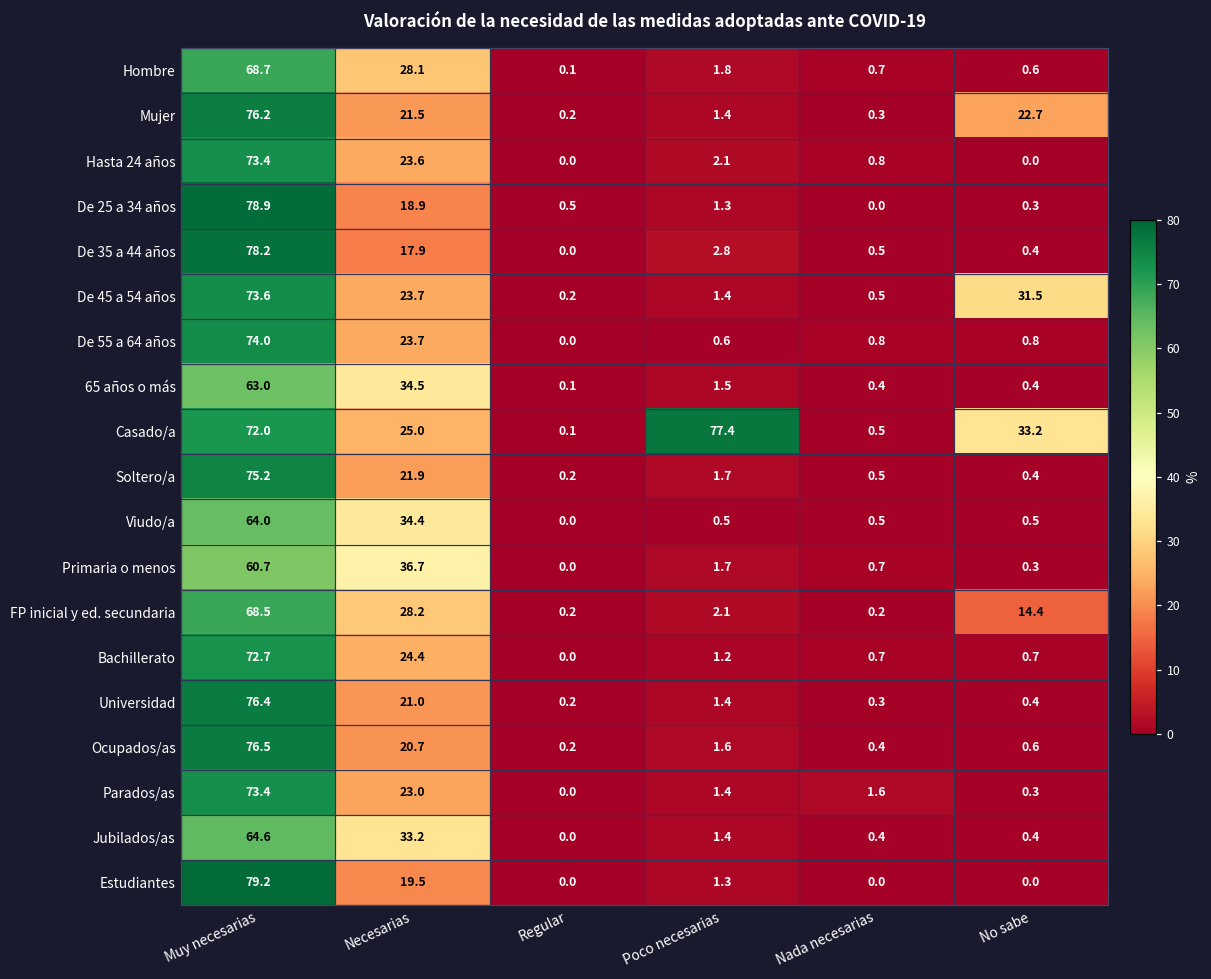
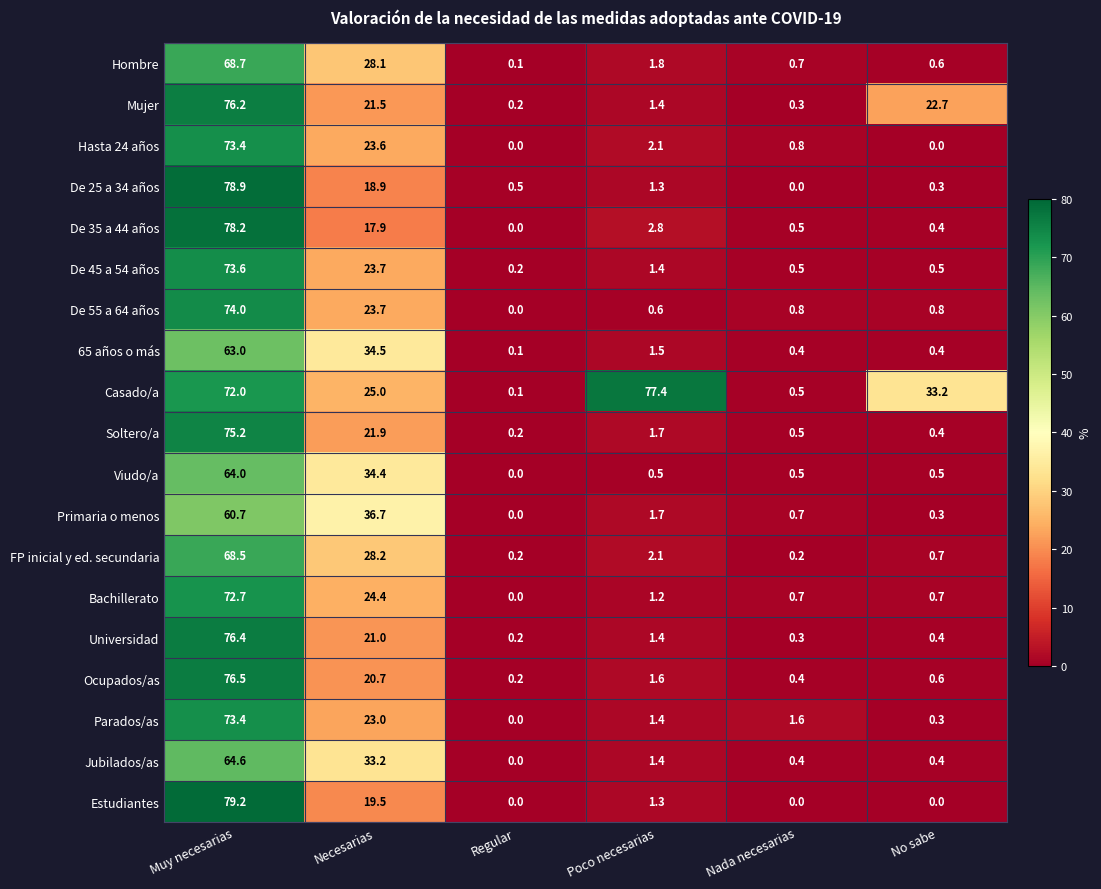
  {
    "Hombre": {
      "Muy necesarias": 68.7,
      "Necesarias": 28.1,
      "Regular": 0.1,
      "Poco necesarias": 1.8,
      "Nada necesarias": 0.7,
      "No sabe": 0.6
    },
    "Mujer": {
      "Muy necesarias": 76.2,
      "Necesarias": 21.5,
      "Regular": 0.2,
      "Poco necesarias": 1.4,
      "Nada necesarias": 0.3,
      "No sabe": 22.7
    },
    "Hasta 24 años": {
      "Muy necesarias": 73.4,
      "Necesarias": 23.6,
      "Regular": 0.0,
      "Poco necesarias": 2.1,
      "Nada necesarias": 0.8,
      "No sabe": 0.0
    },
    "De 25 a 34 años": {
      "Muy necesarias": 78.9,
      "Necesarias": 18.9,
      "Regular": 0.5,
      "Poco necesarias": 1.3,
      "Nada necesarias": 0.0,
      "No sabe": 0.3
    },
    "De 35 a 44 años": {
      "Muy necesarias": 78.2,
      "Necesarias": 17.9,
      "Regular": 0.0,
      "Poco necesarias": 2.8,
      "Nada necesarias": 0.5,
      "No sabe": 0.4
    },
    "De 45 a 54 años": {
      "Muy necesarias": 73.6,
      "Necesarias": 23.7,
      "Regular": 0.2,
      "Poco necesarias": 1.4,
      "Nada necesarias": 0.5,
-     "No sabe": 31.5
+     "No sabe": 0.5
    },
    "De 55 a 64 años": {
      "Muy necesarias": 74.0,
      "Necesarias": 23.7,
      "Regular": 0.0,
      "Poco necesarias": 0.6,
      "Nada necesarias": 0.8,
      "No sabe": 0.8
    },
    "65 años o más": {
      "Muy necesarias": 63.0,
      "Necesarias": 34.5,
      "Regular": 0.1,
      "Poco necesarias": 1.5,
      "Nada necesarias": 0.4,
      "No sabe": 0.4
    },
    "Casado/a": {
      "Muy necesarias": 72.0,
      "Necesarias": 25.0,
      "Regular": 0.1,
      "Poco necesarias": 77.4,
      "Nada necesarias": 0.5,
      "No sabe": 33.2
    },
    "Soltero/a": {
      "Muy necesarias": 75.2,
      "Necesarias": 21.9,
      "Regular": 0.2,
      "Poco necesarias": 1.7,
      "Nada necesarias": 0.5,
      "No sabe": 0.4
    },
    "Viudo/a": {
      "Muy necesarias": 64.0,
      "Necesarias": 34.4,
      "Regular": 0.0,
      "Poco necesarias": 0.5,
      "Nada necesarias": 0.5,
      "No sabe": 0.5
    },
    "Primaria o menos": {
      "Muy necesarias": 60.7,
      "Necesarias": 36.7,
      "Regular": 0.0,
      "Poco necesarias": 1.7,
      "Nada necesarias": 0.7,
      "No sabe": 0.3
    },
    "FP inicial y ed. secundaria": {
      "Muy necesarias": 68.5,
      "Necesarias": 28.2,
      "Regular": 0.2,
      "Poco necesarias": 2.1,
      "Nada necesarias": 0.2,
-     "No sabe": 14.4
+     "No sabe": 0.7
    },
    "Bachillerato": {
      "Muy necesarias": 72.7,
      "Necesarias": 24.4,
      "Regular": 0.0,
      "Poco necesarias": 1.2,
      "Nada necesarias": 0.7,
      "No sabe": 0.7
    },
    "Universidad": {
      "Muy necesarias": 76.4,
      "Necesarias": 21.0,
      "Regular": 0.2,
      "Poco necesarias": 1.4,
      "Nada necesarias": 0.3,
      "No sabe": 0.4
    },
    "Ocupados/as": {
      "Muy necesarias": 76.5,
      "Necesarias": 20.7,
      "Regular": 0.2,
      "Poco necesarias": 1.6,
      "Nada necesarias": 0.4,
      "No sabe": 0.6
    },
    "Parados/as": {
      "Muy necesarias": 73.4,
      "Necesarias": 23.0,
      "Regular": 0.0,
      "Poco necesarias": 1.4,
      "Nada necesarias": 1.6,
      "No sabe": 0.3
    },
    "Jubilados/as": {
      "Muy necesarias": 64.6,
      "Necesarias": 33.2,
      "Regular": 0.0,
      "Poco necesarias": 1.4,
      "Nada necesarias": 0.4,
      "No sabe": 0.4
    },
    "Estudiantes": {
      "Muy necesarias": 79.2,
      "Necesarias": 19.5,
      "Regular": 0.0,
      "Poco necesarias": 1.3,
      "Nada necesarias": 0.0,
      "No sabe": 0.0
    }
  }
